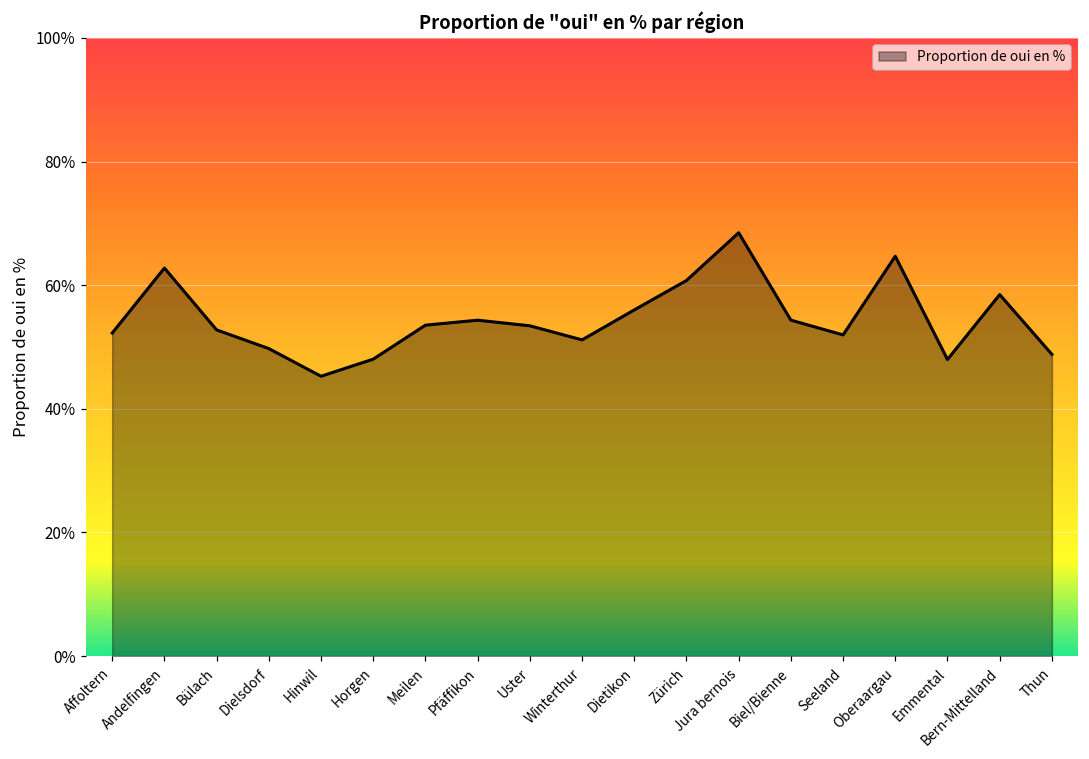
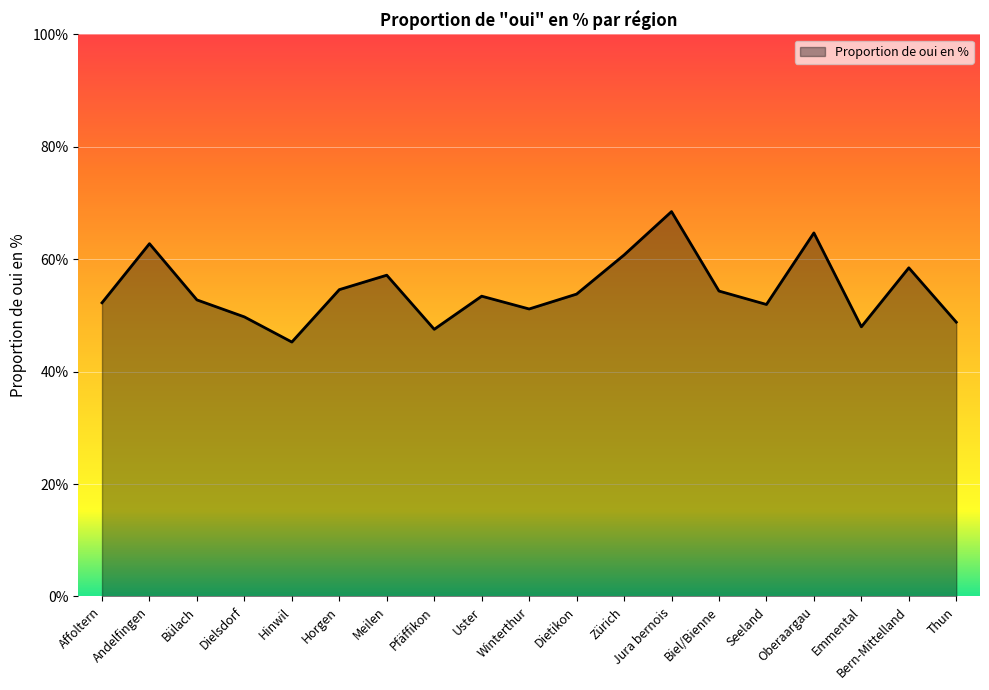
  {
    "Affoltern": "52%",
    "Andelfingen": "63%",
    "Bülach": "53%",
    "Dielsdorf": "50%",
    "Hinwil": "45%",
-   "Horgen": "48%",
-   "Meilen": "54%",
-   "Pfäffikon": "54%",
+   "Horgen": "55%",
+   "Meilen": "57%",
+   "Pfäffikon": "48%",
    "Uster": "53%",
    "Winterthur": "51%",
-   "Dietikon": "56%",
+   "Dietikon": "54%",
    "Zürich": "61%",
    "Jura bernois": "68%",
    "Biel/Bienne": "54%",
    "Seeland": "52%",
    "Oberaargau": "65%",
    "Emmental": "48%",
    "Bern-Mittelland": "58%",
    "Thun": "49%"
  }
